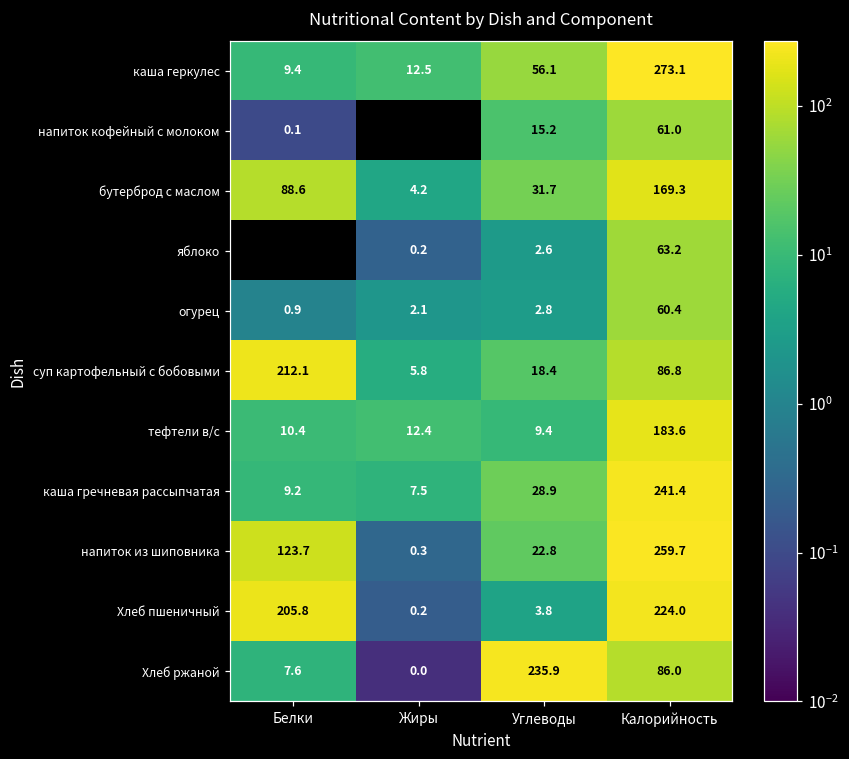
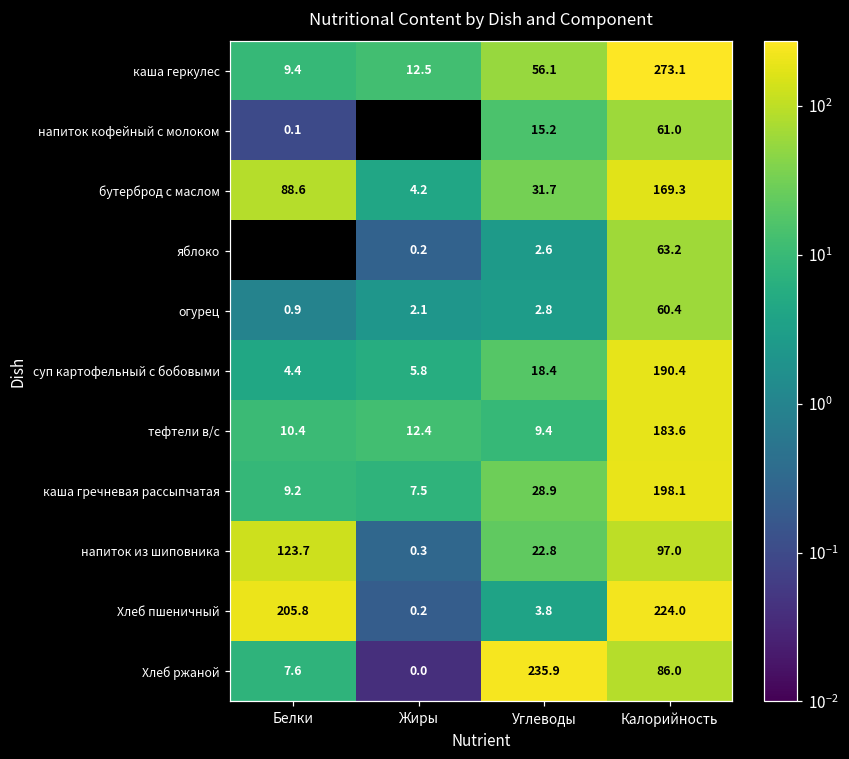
  {
    "каша геркулес": {
      "Белки": 9.4,
      "Жиры": 12.5,
      "Углеводы": 56.1,
      "Калорийность": 273.1
    },
    "напиток кофейный с молоком": {
      "Белки": 0.1,
      "Углеводы": 15.2,
      "Калорийность": 61.0
    },
    "бутерброд с маслом": {
      "Белки": 88.6,
      "Жиры": 4.2,
      "Углеводы": 31.7,
      "Калорийность": 169.3
    },
    "яблоко": {
      "Жиры": 0.2,
      "Углеводы": 2.6,
      "Калорийность": 63.2
    },
    "огурец": {
      "Белки": 0.9,
      "Жиры": 2.1,
      "Углеводы": 2.8,
      "Калорийность": 60.4
    },
    "суп картофельный с бобовыми": {
-     "Белки": 212.1,
+     "Белки": 4.4,
      "Жиры": 5.8,
      "Углеводы": 18.4,
-     "Калорийность": 86.8
+     "Калорийность": 190.4
    },
    "тефтели в/с": {
      "Белки": 10.4,
      "Жиры": 12.4,
      "Углеводы": 9.4,
      "Калорийность": 183.6
    },
    "каша гречневая рассыпчатая": {
      "Белки": 9.2,
      "Жиры": 7.5,
      "Углеводы": 28.9,
-     "Калорийность": 241.4
+     "Калорийность": 198.1
    },
    "напиток из шиповника": {
      "Белки": 123.7,
      "Жиры": 0.3,
      "Углеводы": 22.8,
-     "Калорийность": 259.7
+     "Калорийность": 97.0
    },
    "Хлеб пшеничный": {
      "Белки": 205.8,
      "Жиры": 0.2,
      "Углеводы": 3.8,
      "Калорийность": 224.0
    },
    "Хлеб ржаной": {
      "Белки": 7.6,
      "Жиры": 0.0,
      "Углеводы": 235.9,
      "Калорийность": 86.0
    }
  }
